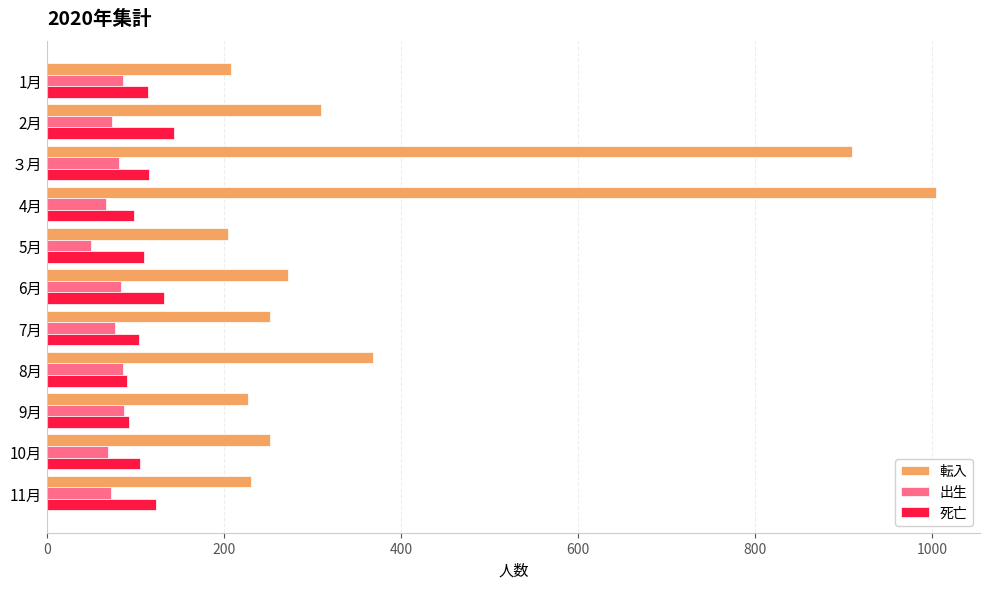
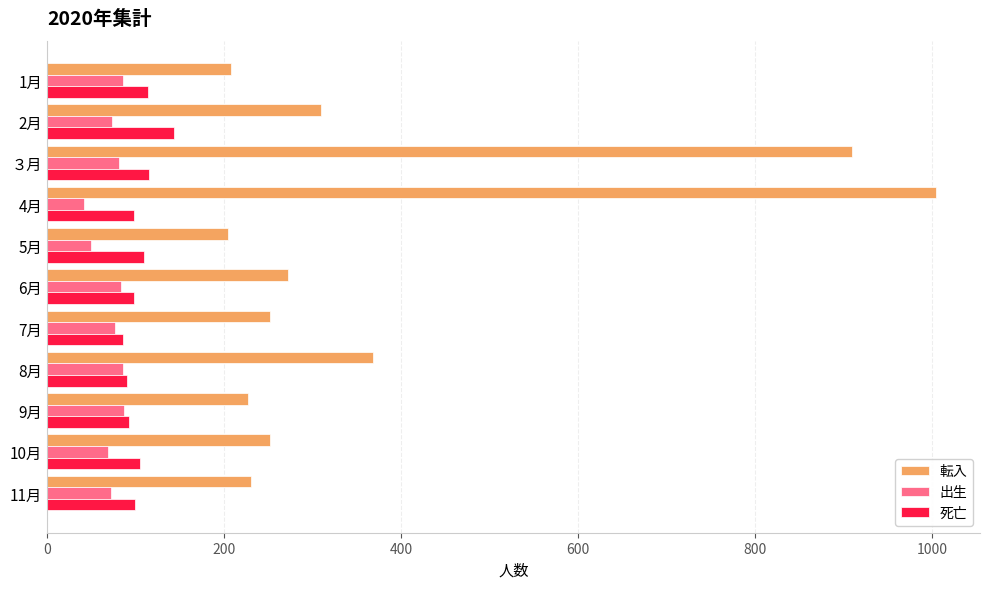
  {
    "転入": {
      "1月": 210,
      "2月": 310,
      "３月": 910,
      "4月": 1000,
      "5月": 200,
      "6月": 270,
      "7月": 250,
      "8月": 370,
      "9月": 230,
      "10月": 250,
      "11月": 230
    },
    "出生": {
      "1月": 90,
      "2月": 70,
      "３月": 80,
-     "4月": 70,
+     "4月": 40,
      "5月": 50,
      "6月": 80,
      "7月": 80,
      "8月": 90,
      "9月": 90,
      "10月": 70,
      "11月": 70
    },
    "死亡": {
      "1月": 110,
      "2月": 140,
      "３月": 120,
      "4月": 100,
      "5月": 110,
-     "6月": 130,
-     "7月": 100,
+     "6月": 100,
+     "7月": 90,
      "8月": 90,
      "9月": 90,
      "10月": 110,
-     "11月": 120
+     "11月": 100
    }
  }
